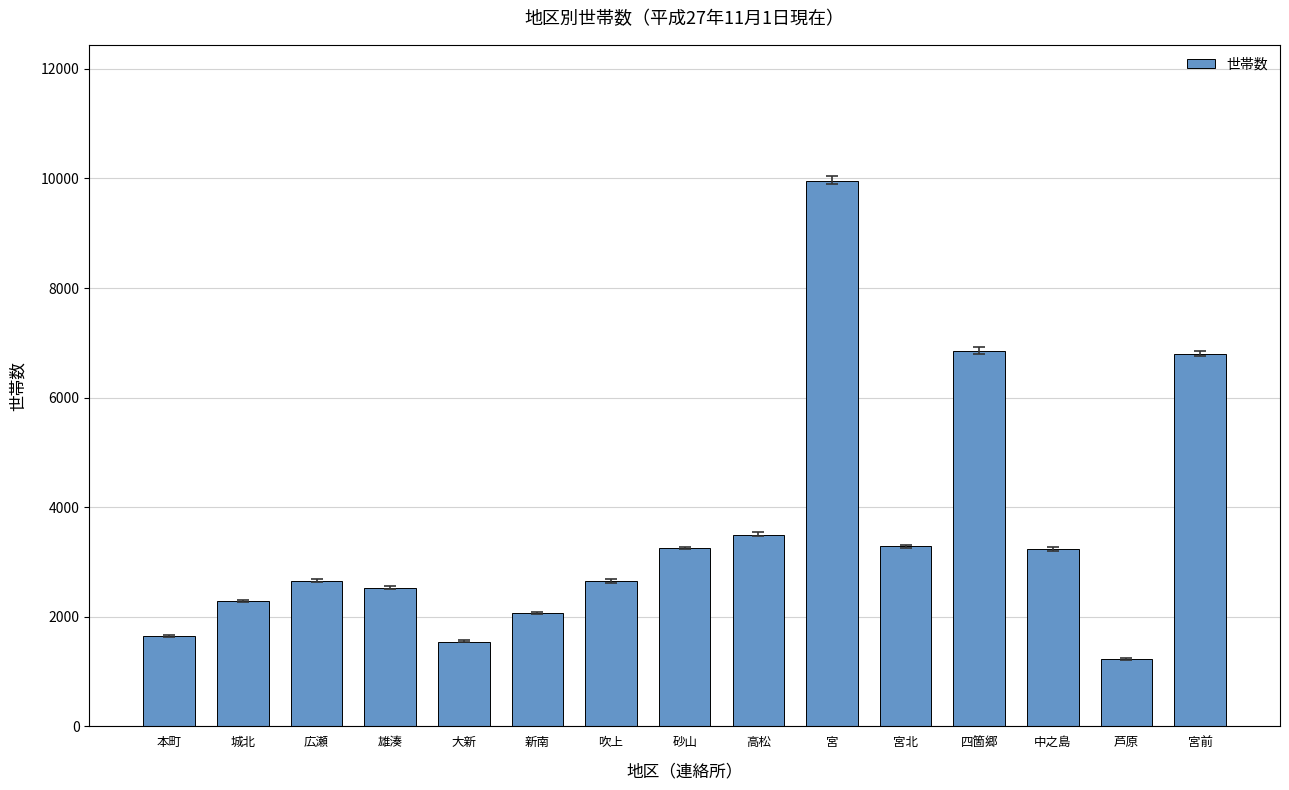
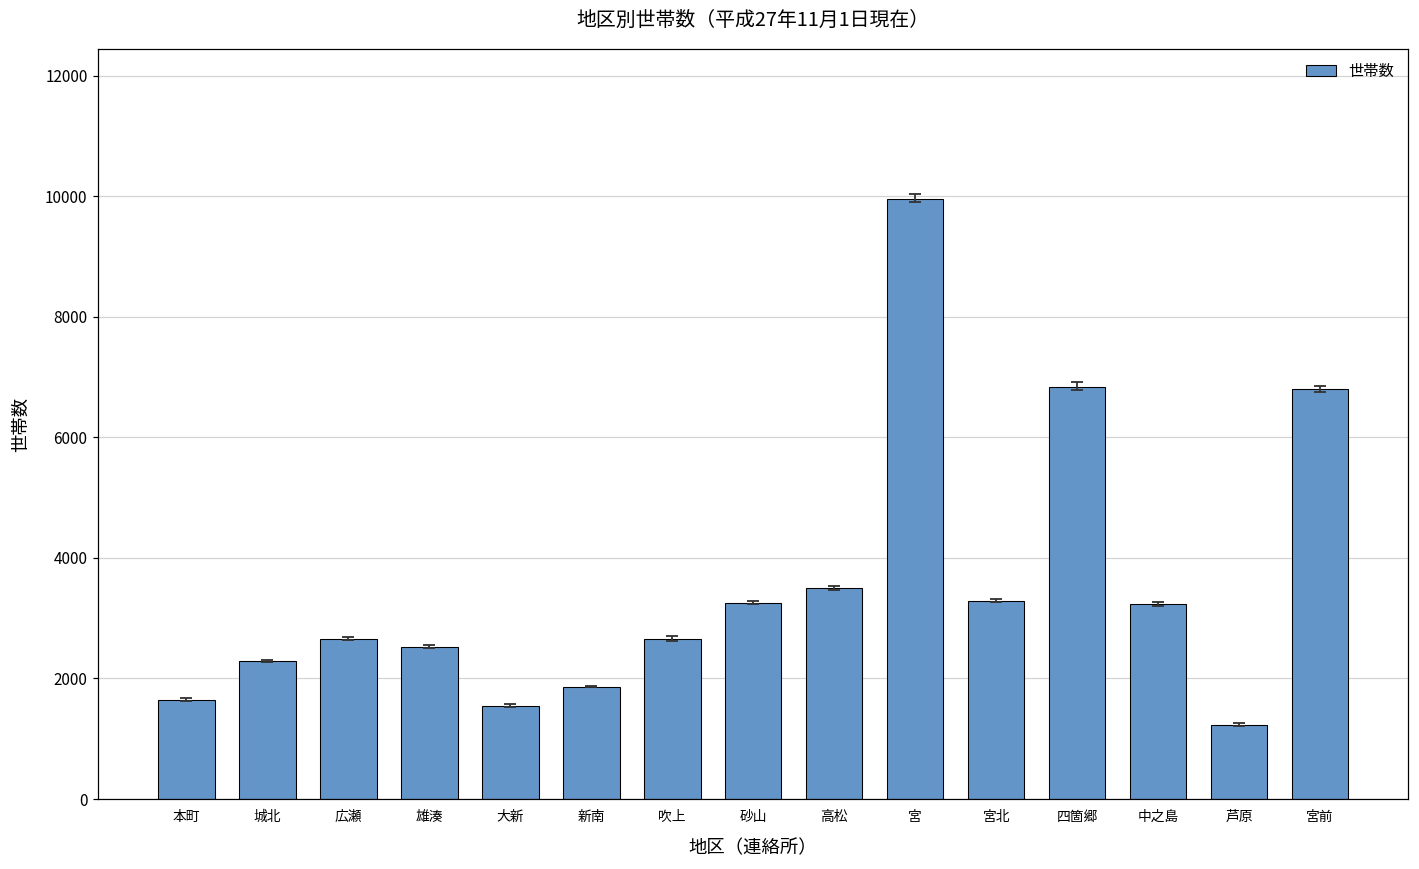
  {
    "世帯数": {
      "本町": 1600,
      "城北": 2300,
      "広瀬": 2700,
      "雄湊": 2500,
      "大新": 1500,
-     "新南": 2100,
+     "新南": 1900,
      "吹上": 2700,
      "砂山": 3300,
      "高松": 3500,
      "宮": 10000,
      "宮北": 3300,
      "四箇郷": 6800,
      "中之島": 3200,
      "芦原": 1200,
      "宮前": 6800
    }
  }
